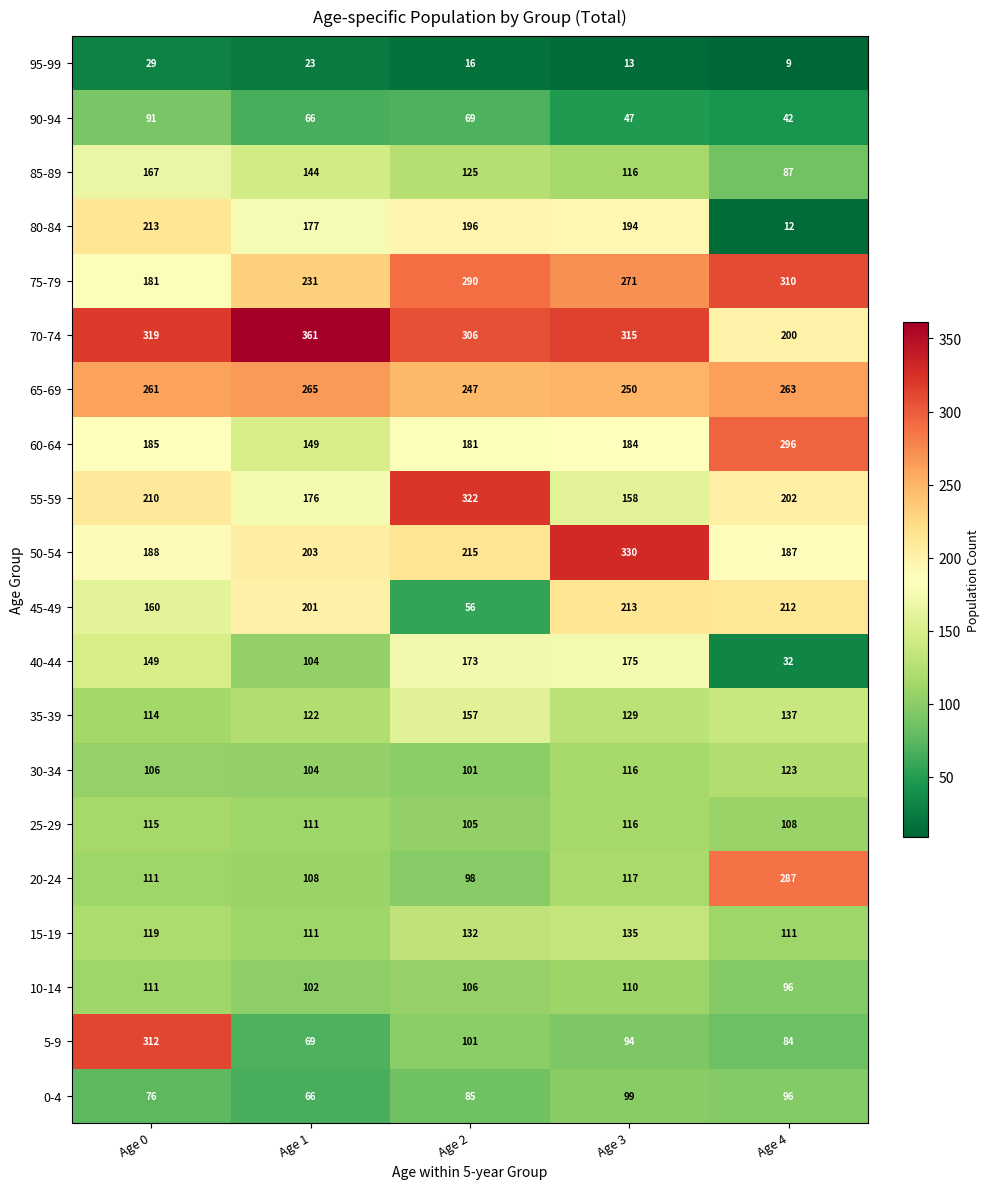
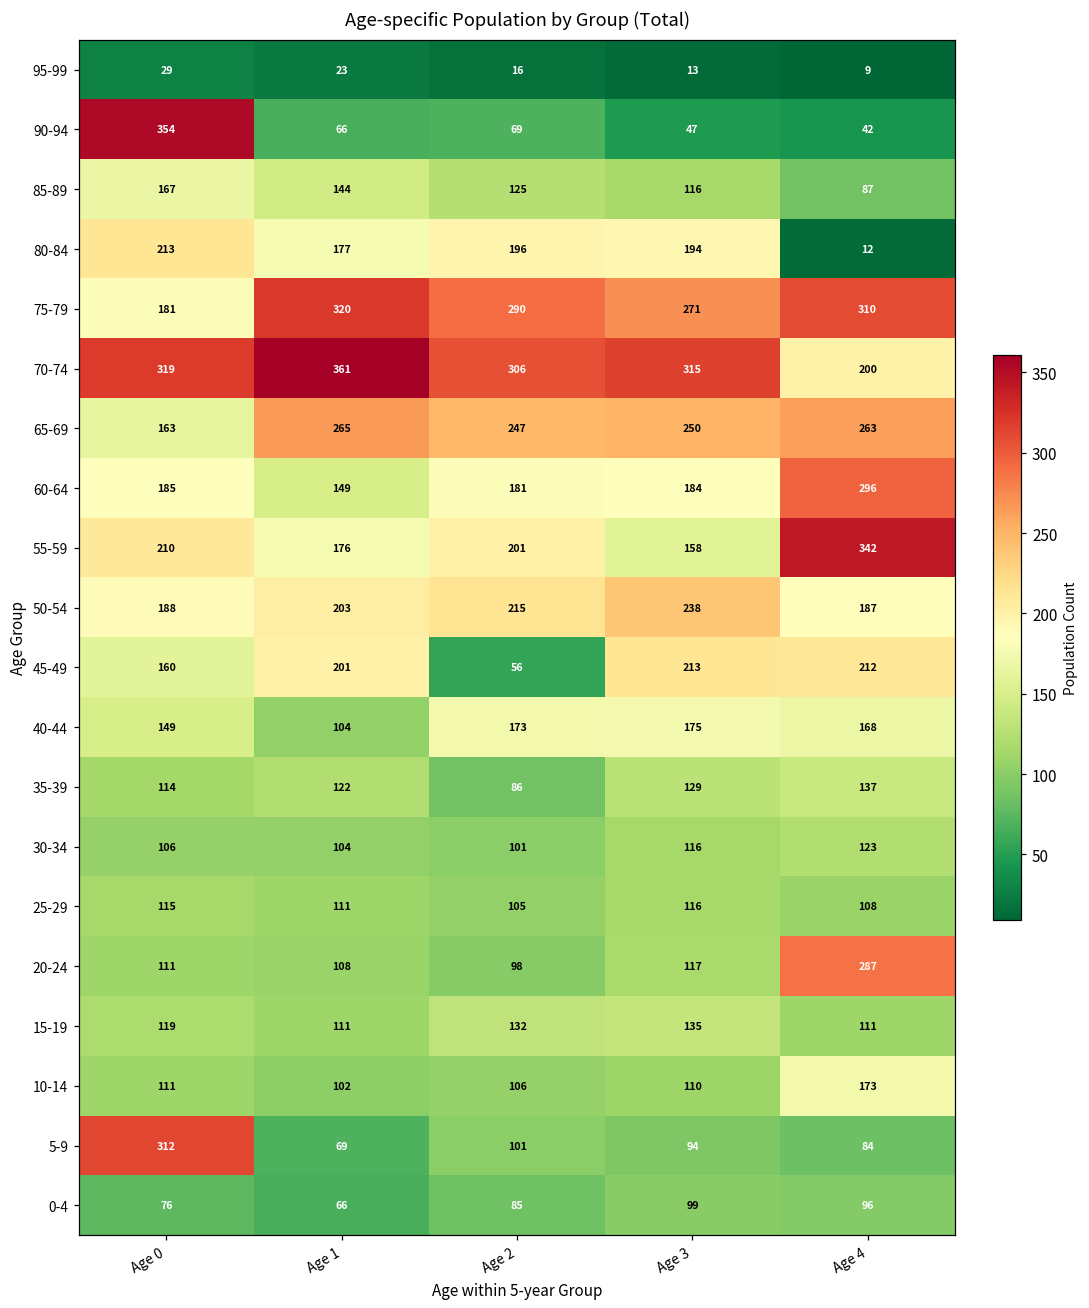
  {
    "95-99": {
      "Age 0": 29,
      "Age 1": 23,
      "Age 2": 16,
      "Age 3": 13,
      "Age 4": 9
    },
    "90-94": {
-     "Age 0": 91,
+     "Age 0": 354,
      "Age 1": 66,
      "Age 2": 69,
      "Age 3": 47,
      "Age 4": 42
    },
    "85-89": {
      "Age 0": 167,
      "Age 1": 144,
      "Age 2": 125,
      "Age 3": 116,
      "Age 4": 87
    },
    "80-84": {
      "Age 0": 213,
      "Age 1": 177,
      "Age 2": 196,
      "Age 3": 194,
      "Age 4": 12
    },
    "75-79": {
      "Age 0": 181,
-     "Age 1": 231,
+     "Age 1": 320,
      "Age 2": 290,
      "Age 3": 271,
      "Age 4": 310
    },
    "70-74": {
      "Age 0": 319,
      "Age 1": 361,
      "Age 2": 306,
      "Age 3": 315,
      "Age 4": 200
    },
    "65-69": {
-     "Age 0": 261,
+     "Age 0": 163,
      "Age 1": 265,
      "Age 2": 247,
      "Age 3": 250,
      "Age 4": 263
    },
    "60-64": {
      "Age 0": 185,
      "Age 1": 149,
      "Age 2": 181,
      "Age 3": 184,
      "Age 4": 296
    },
    "55-59": {
      "Age 0": 210,
      "Age 1": 176,
-     "Age 2": 322,
+     "Age 2": 201,
      "Age 3": 158,
-     "Age 4": 202
+     "Age 4": 342
    },
    "50-54": {
      "Age 0": 188,
      "Age 1": 203,
      "Age 2": 215,
-     "Age 3": 330,
+     "Age 3": 238,
      "Age 4": 187
    },
    "45-49": {
      "Age 0": 160,
      "Age 1": 201,
      "Age 2": 56,
      "Age 3": 213,
      "Age 4": 212
    },
    "40-44": {
      "Age 0": 149,
      "Age 1": 104,
      "Age 2": 173,
      "Age 3": 175,
-     "Age 4": 32
+     "Age 4": 168
    },
    "35-39": {
      "Age 0": 114,
      "Age 1": 122,
-     "Age 2": 157,
+     "Age 2": 86,
      "Age 3": 129,
      "Age 4": 137
    },
    "30-34": {
      "Age 0": 106,
      "Age 1": 104,
      "Age 2": 101,
      "Age 3": 116,
      "Age 4": 123
    },
    "25-29": {
      "Age 0": 115,
      "Age 1": 111,
      "Age 2": 105,
      "Age 3": 116,
      "Age 4": 108
    },
    "20-24": {
      "Age 0": 111,
      "Age 1": 108,
      "Age 2": 98,
      "Age 3": 117,
      "Age 4": 287
    },
    "15-19": {
      "Age 0": 119,
      "Age 1": 111,
      "Age 2": 132,
      "Age 3": 135,
      "Age 4": 111
    },
    "10-14": {
      "Age 0": 111,
      "Age 1": 102,
      "Age 2": 106,
      "Age 3": 110,
-     "Age 4": 96
+     "Age 4": 173
    },
    "5-9": {
      "Age 0": 312,
      "Age 1": 69,
      "Age 2": 101,
      "Age 3": 94,
      "Age 4": 84
    },
    "0-4": {
      "Age 0": 76,
      "Age 1": 66,
      "Age 2": 85,
      "Age 3": 99,
      "Age 4": 96
    }
  }
